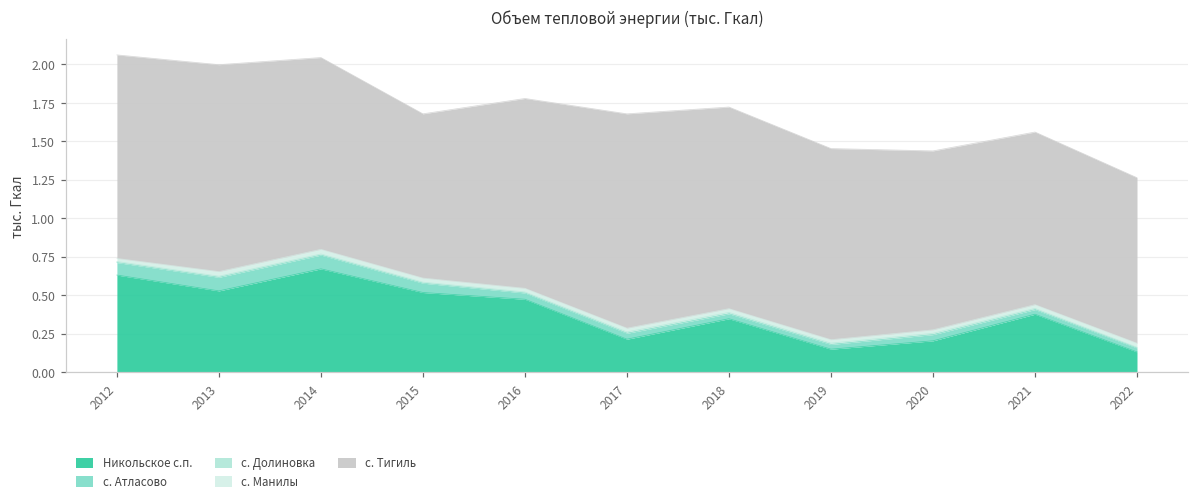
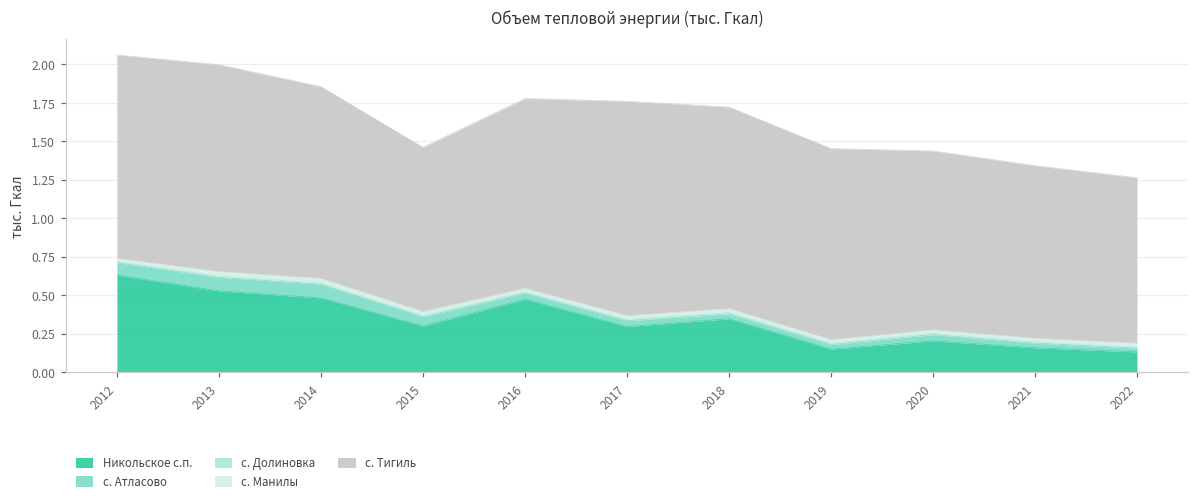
  {
    "Никольское с.п.": {
      "2012": 0.63,
      "2013": 0.53,
-     "2014": 0.67,
-     "2015": 0.52,
+     "2014": 0.48,
+     "2015": 0.30,
      "2016": 0.47,
-     "2017": 0.21,
+     "2017": 0.30,
      "2018": 0.35,
      "2019": 0.15,
      "2020": 0.20,
-     "2021": 0.38,
+     "2021": 0.16,
      "2022": 0.13
    }
  }
